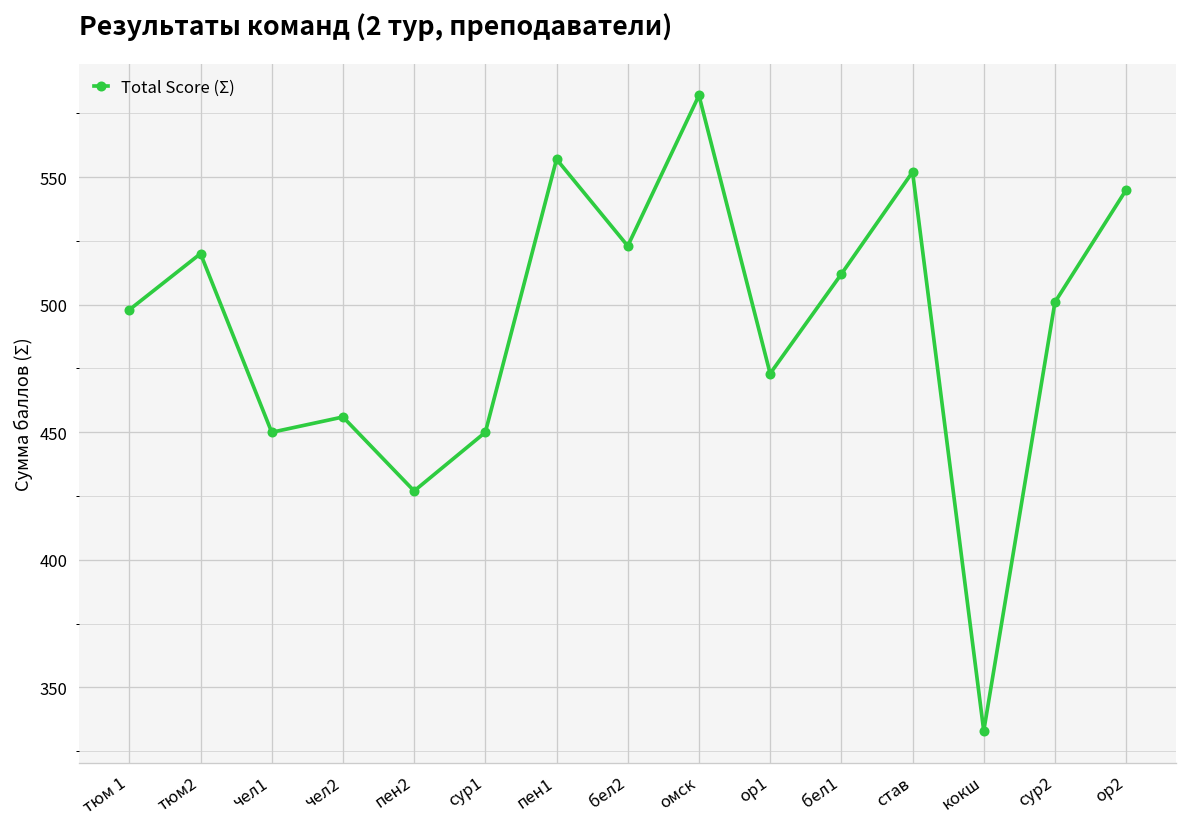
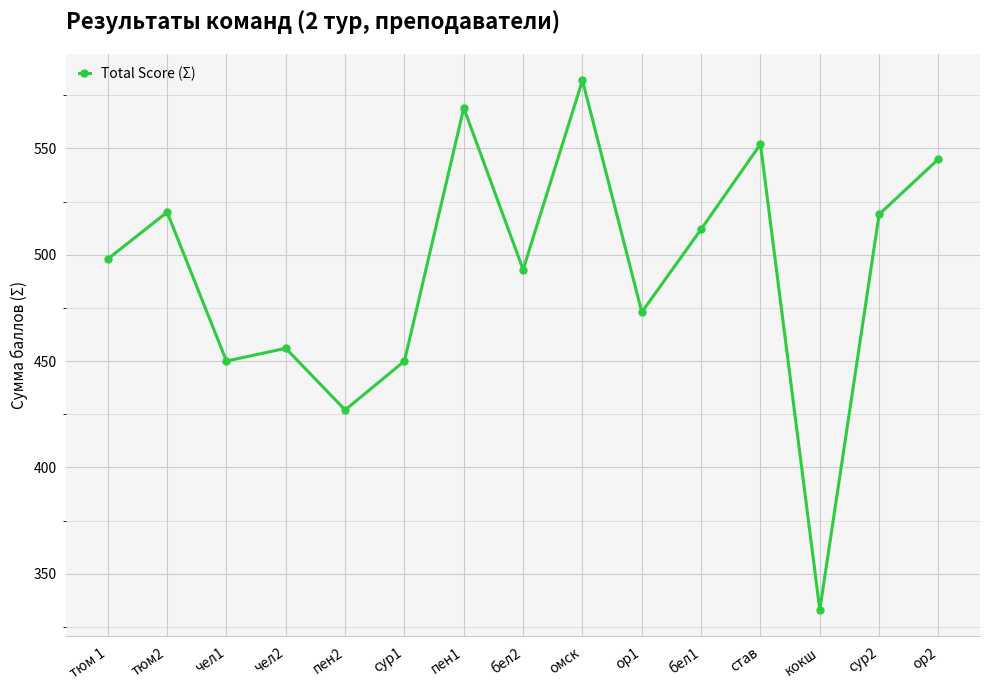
  {
    "тюм 1": 498,
    "тюм2": 520,
    "чел1": 450,
    "чел2": 456,
    "пен2": 427,
    "сур1": 450,
-   "пен1": 557,
-   "бел2": 523,
+   "пен1": 569,
+   "бел2": 493,
    "омск": 582,
    "ор1": 473,
    "бел1": 512,
    "став": 552,
    "кокш": 333,
-   "сур2": 501,
+   "сур2": 519,
    "ор2": 545
  }
